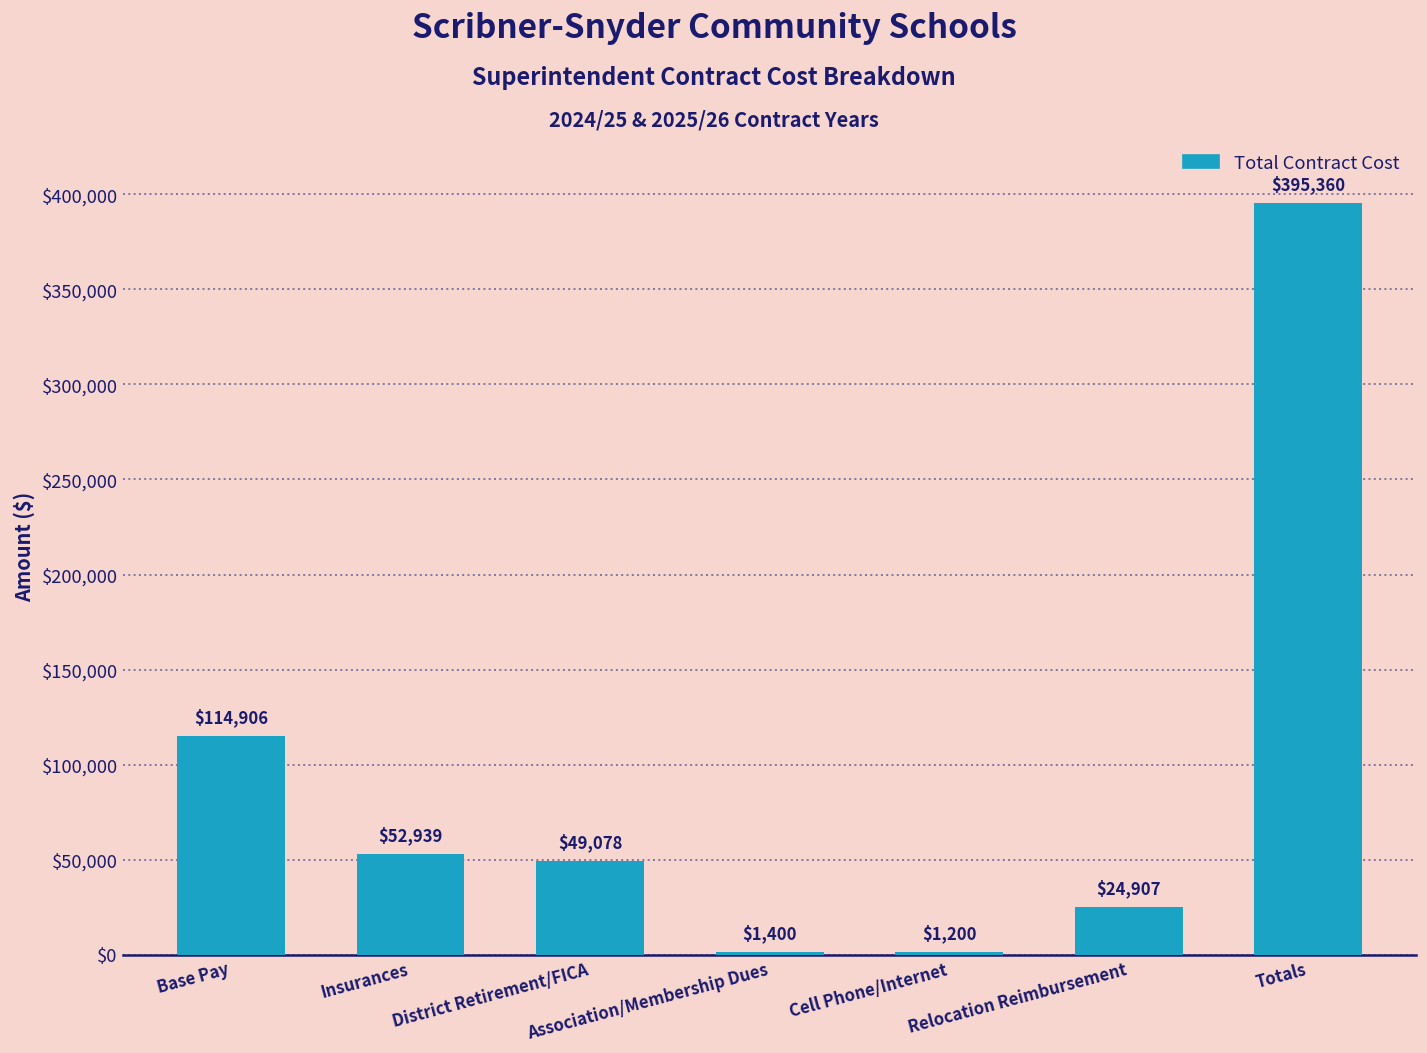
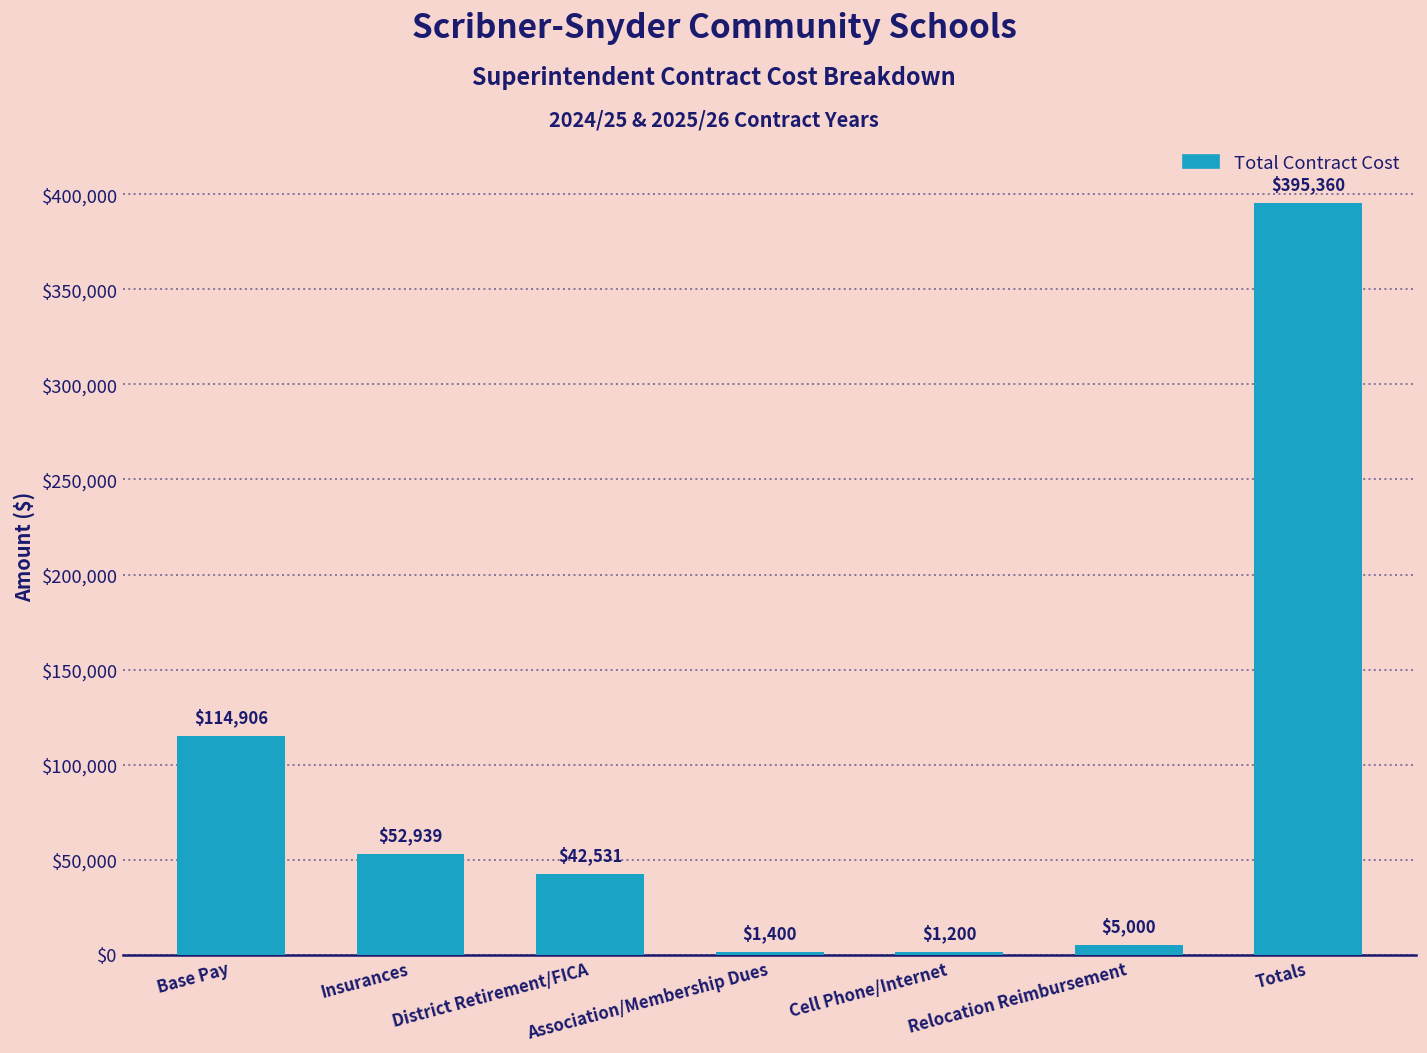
  {
    "Base Pay": "$114,906",
    "Insurances": "$52,939",
-   "District Retirement/FICA": "$49,078",
+   "District Retirement/FICA": "$42,531",
    "Association/Membership Dues": "$1,400",
    "Cell Phone/Internet": "$1,200",
-   "Relocation Reimbursement": "$24,907"
+   "Relocation Reimbursement": "$5,000"
  }
